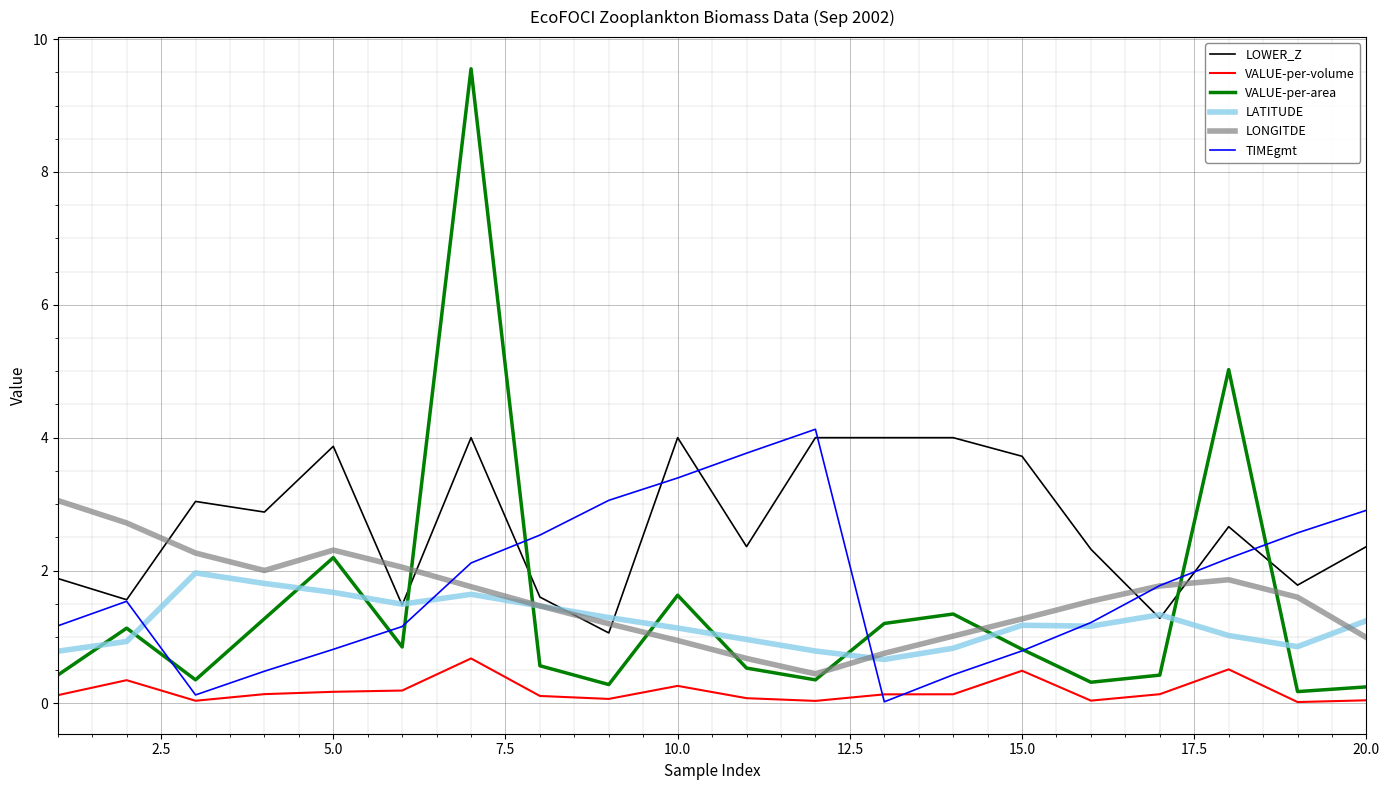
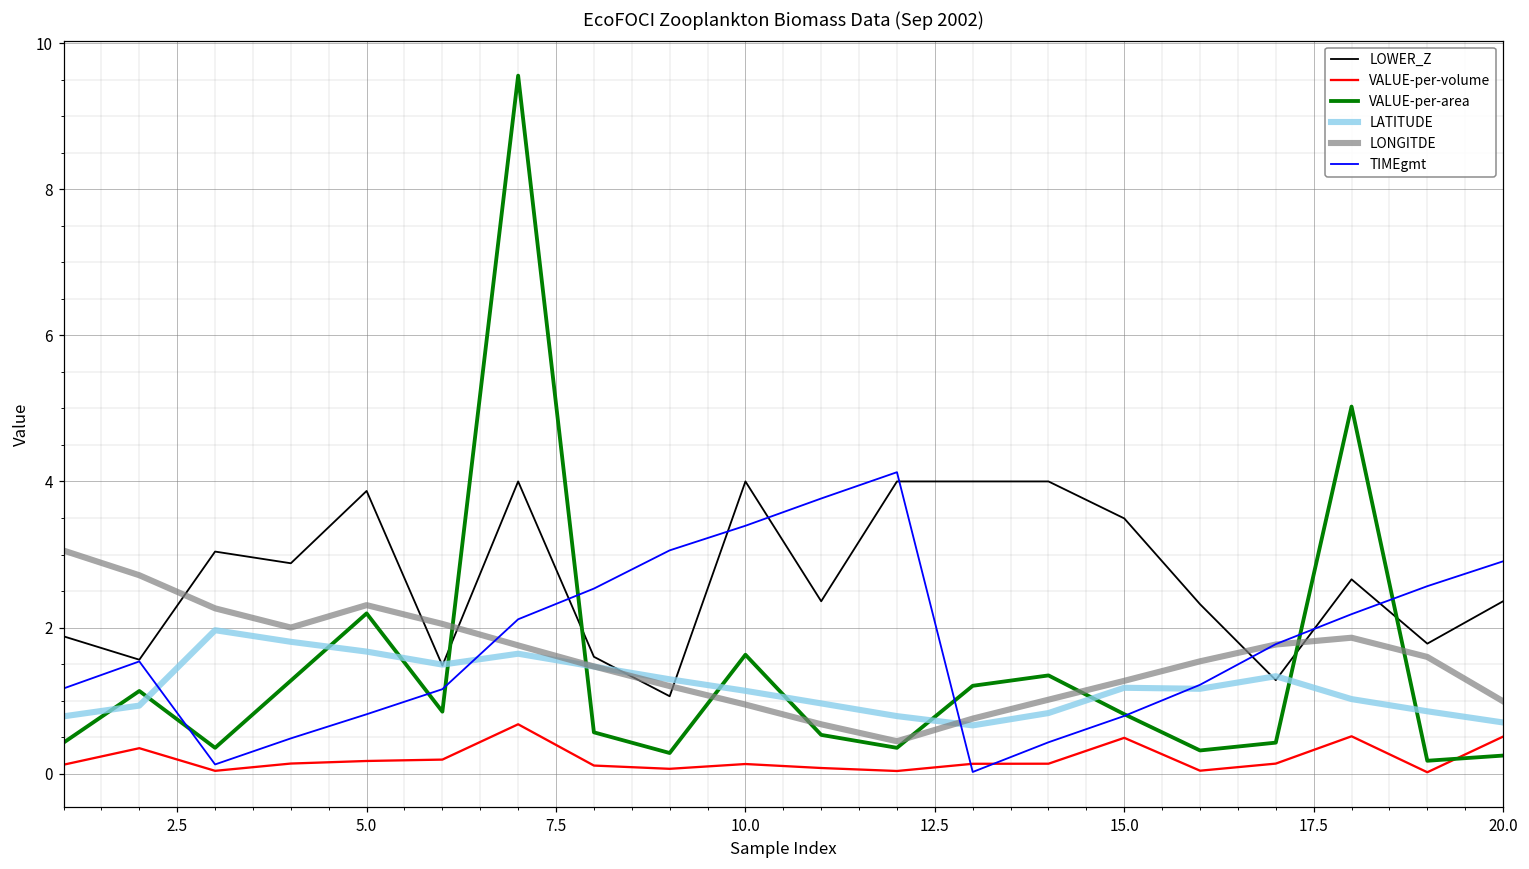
  {
    "LOWER_Z": {
      "5.0": 3.9,
      "10.0": 4.0,
-     "15.0": 3.7,
+     "15.0": 3.5,
      "20.0": 2.4
    },
    "VALUE-per-volume": {
      "5.0": 0.2,
-     "10.0": 0.3,
+     "10.0": 0.1,
      "15.0": 0.5,
-     "20.0": 0.0
+     "20.0": 0.5
    },
    "VALUE-per-area": {
      "5.0": 2.2,
      "10.0": 1.6,
      "20.0": 0.2
    },
    "LATITUDE": {
      "5.0": 1.7,
      "10.0": 1.1,
      "15.0": 1.2,
-     "20.0": 1.2
+     "20.0": 0.7
    },
    "LONGITDE": {
      "5.0": 2.3,
      "10.0": 0.9,
      "15.0": 1.3,
      "20.0": 1.0
    },
    "TIMEgmt": {
      "5.0": 0.8,
      "10.0": 3.4,
      "20.0": 2.9
    }
  }
